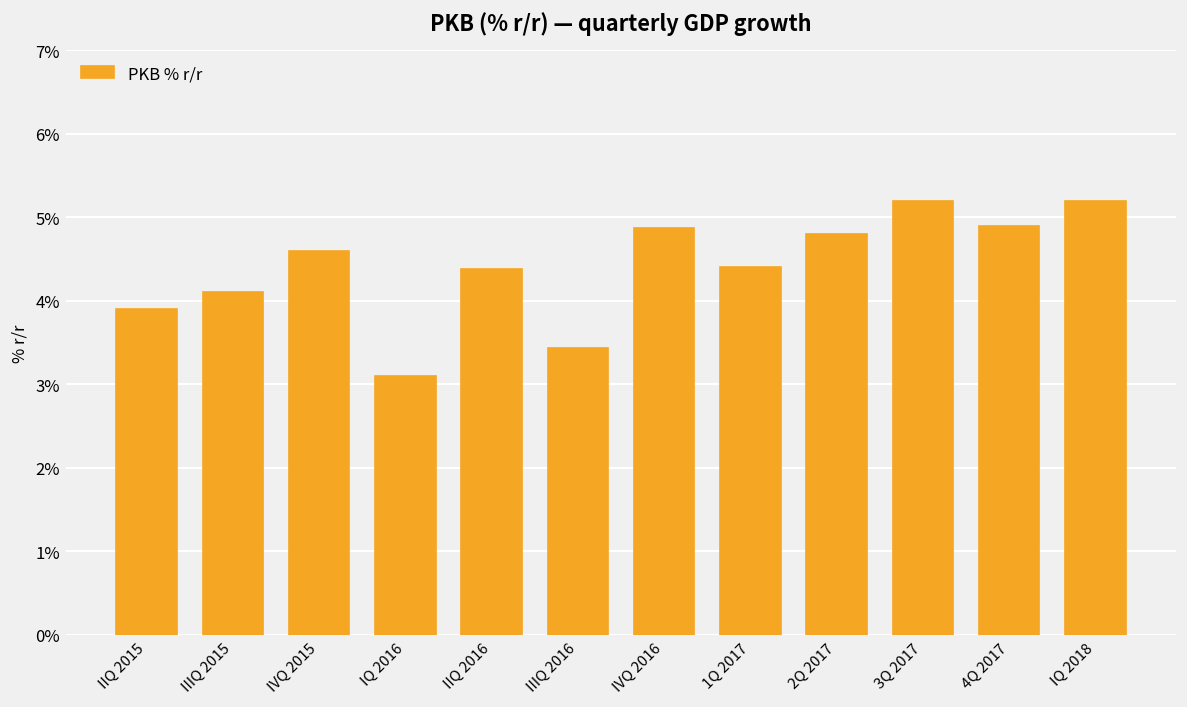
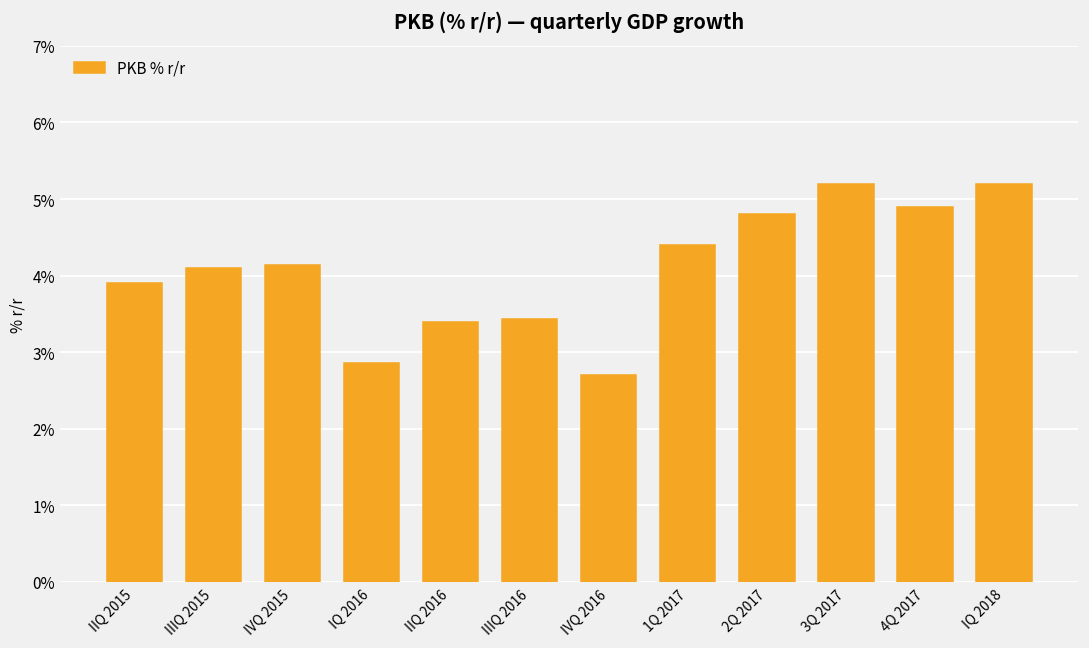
  {
    "IIQ 2015": "3.9%",
    "IIIQ 2015": "4.1%",
-   "IVQ 2015": "4.6%",
-   "IQ 2016": "3.1%",
-   "IIQ 2016": "4.4%",
+   "IVQ 2015": "4.1%",
+   "IQ 2016": "2.9%",
+   "IIQ 2016": "3.4%",
    "IIIQ 2016": "3.4%",
-   "IVQ 2016": "4.9%",
+   "IVQ 2016": "2.7%",
    "1Q 2017": "4.4%",
    "2Q 2017": "4.8%",
    "3Q 2017": "5.2%",
    "4Q 2017": "4.9%",
    "IQ 2018": "5.2%"
  }
